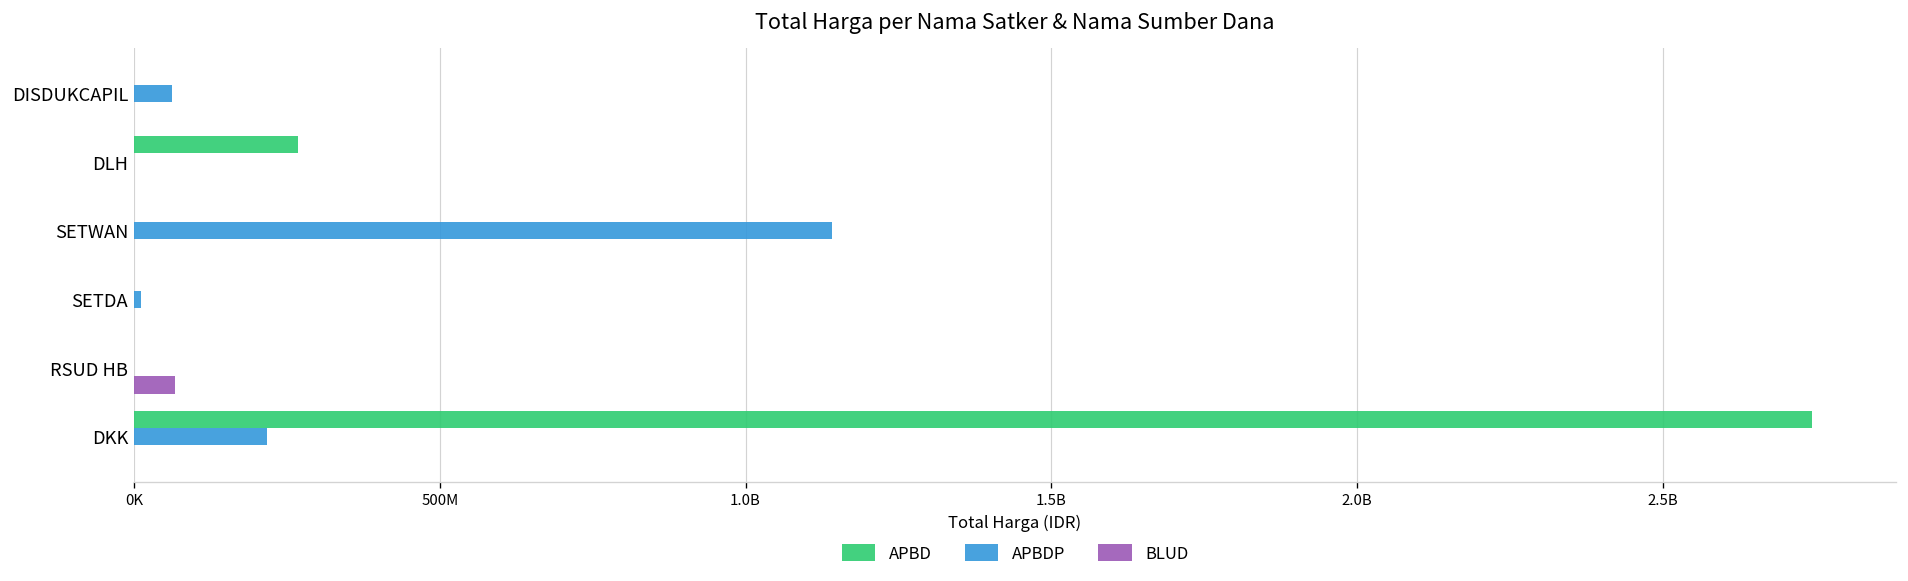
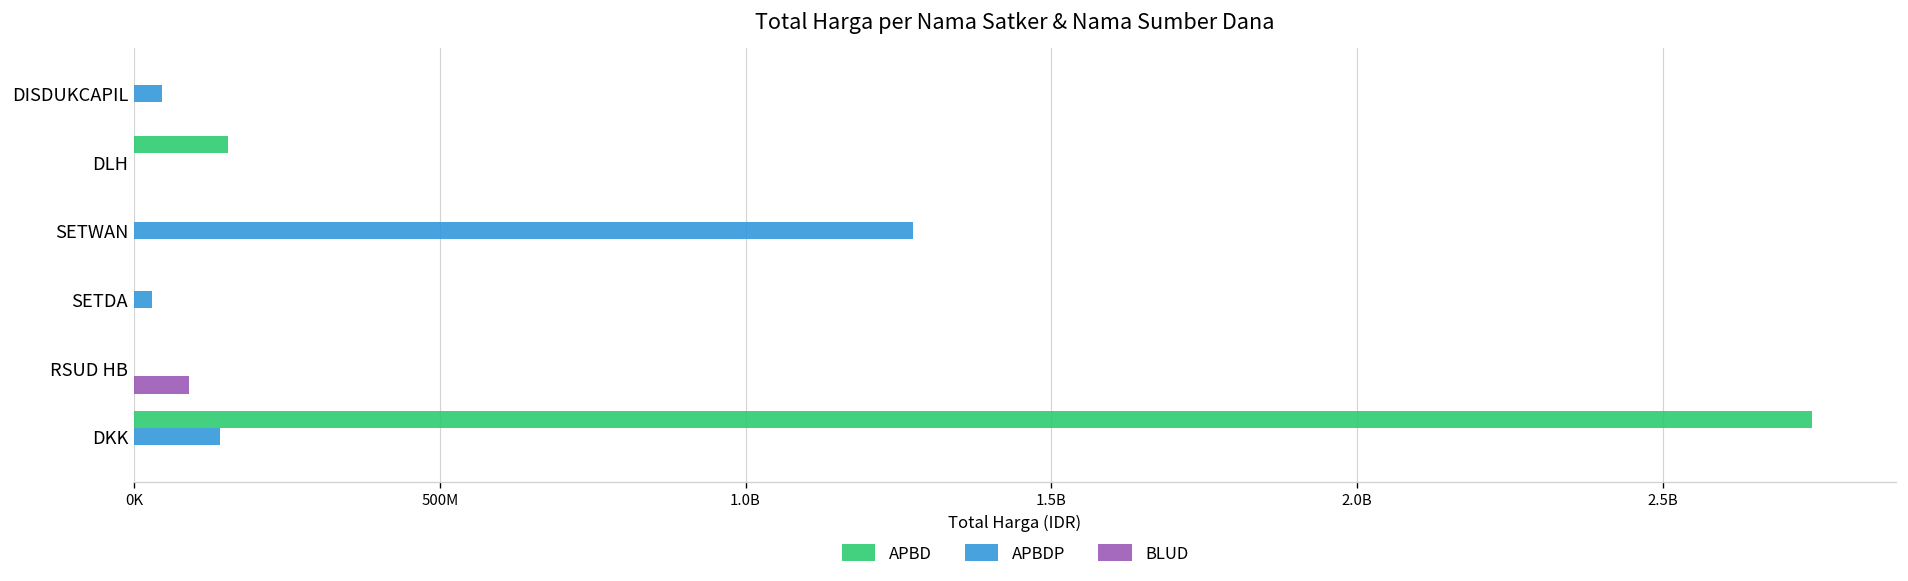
  {
    "APBD": {
      "DISDUKCAPIL": 0,
-     "DLH": 270000000,
+     "DLH": 150000000,
      "SETWAN": 0,
      "SETDA": 0,
      "RSUD HB": 0,
      "DKK": 2740000000
    },
    "APBDP": {
-     "DISDUKCAPIL": 60000000,
+     "DISDUKCAPIL": 50000000,
      "DLH": 0,
-     "SETWAN": 1140000000,
-     "SETDA": 10000000,
+     "SETWAN": 1270000000,
+     "SETDA": 30000000,
      "RSUD HB": 0,
-     "DKK": 220000000
+     "DKK": 140000000
    },
    "BLUD": {
      "DISDUKCAPIL": 0,
      "DLH": 0,
      "SETWAN": 0,
      "SETDA": 0,
-     "RSUD HB": 70000000,
+     "RSUD HB": 90000000,
      "DKK": 0
    }
  }
